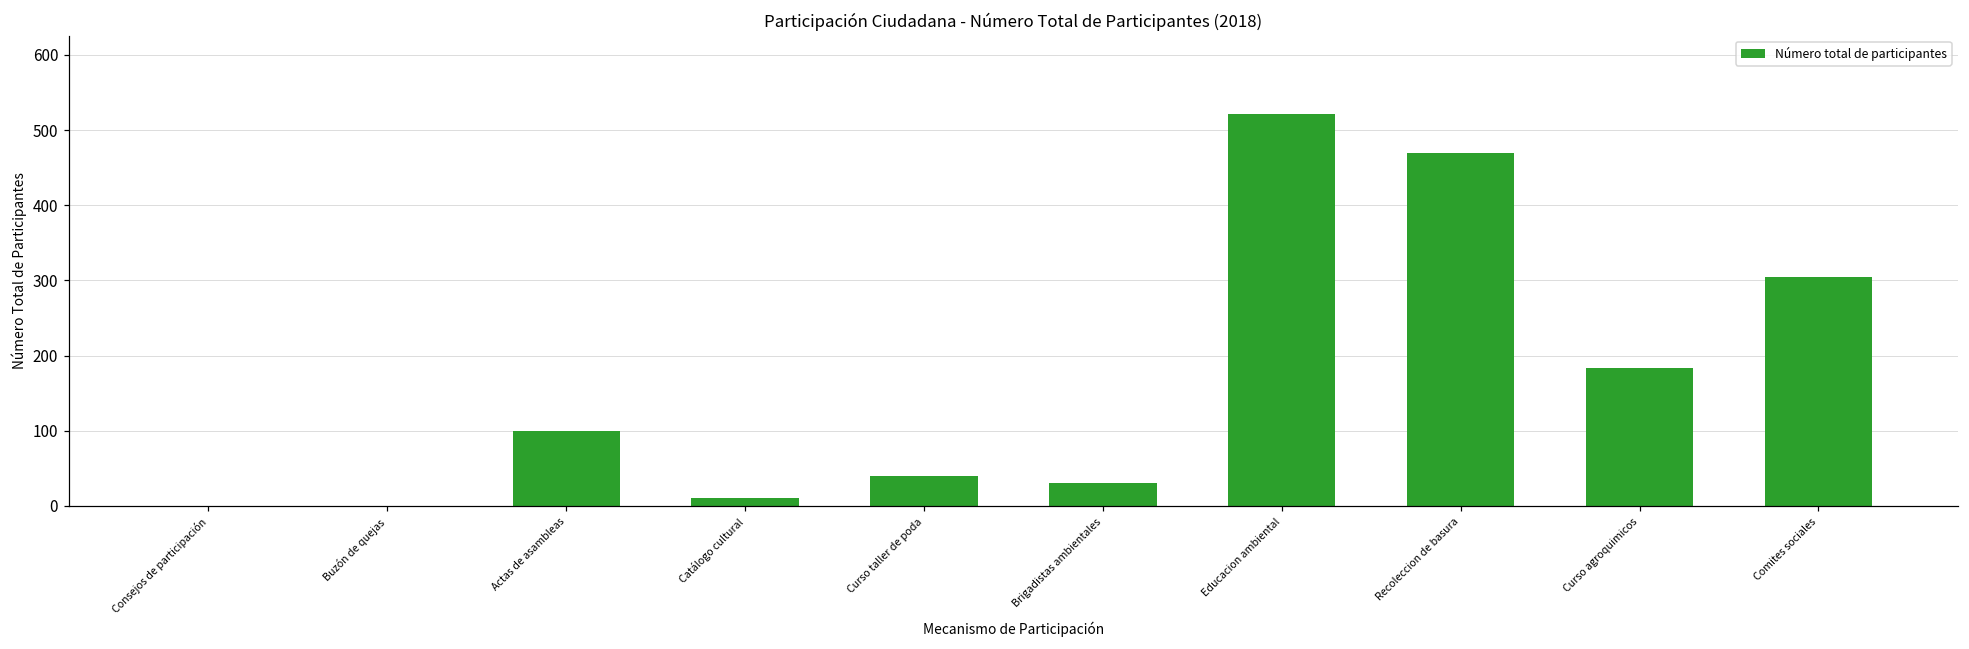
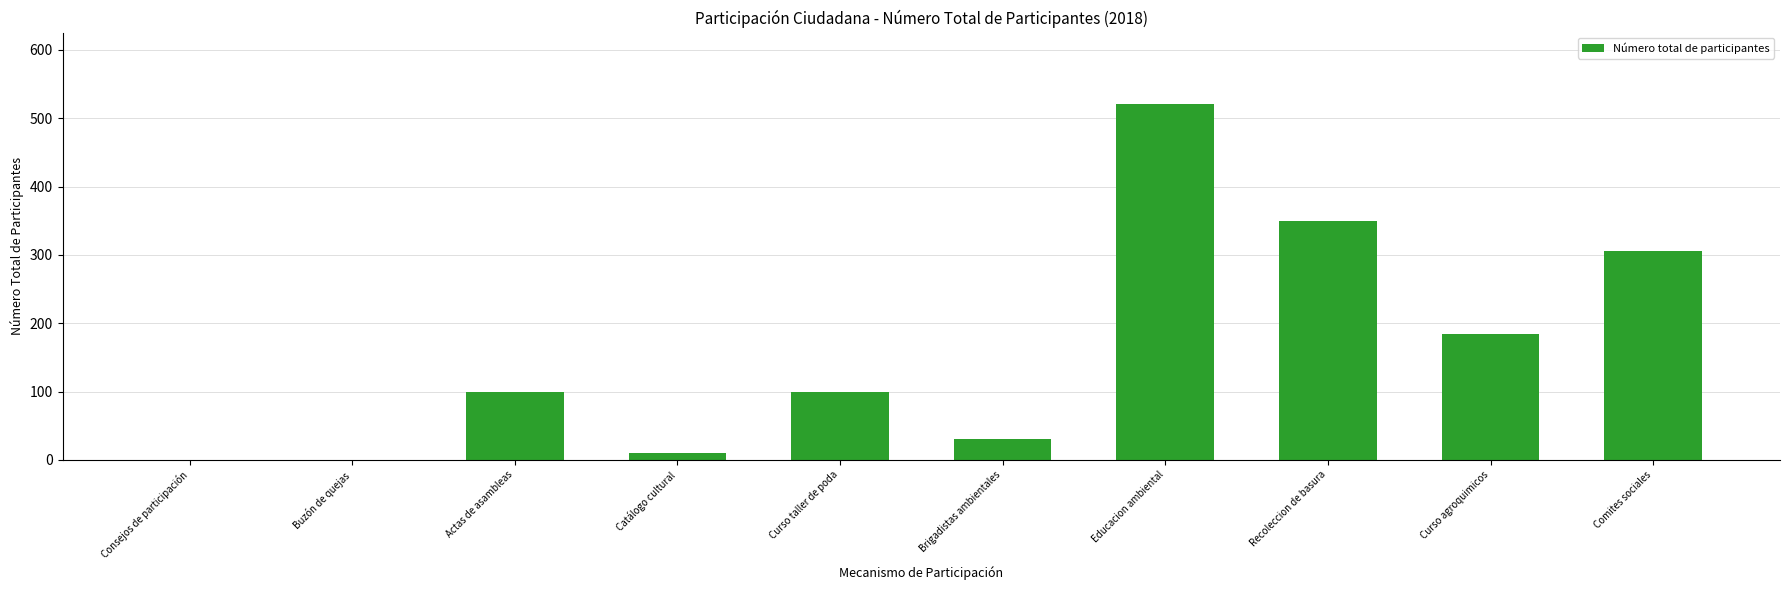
  {
    "Consejos de participación": 0,
    "Buzón de quejas": 0,
    "Actas de asambleas": 100,
    "Catálogo cultural": 10,
-   "Curso taller de poda": 40,
+   "Curso taller de poda": 100,
    "Brigadistas ambientales": 30,
    "Educacion ambiental": 520,
-   "Recoleccion de basura": 470,
+   "Recoleccion de basura": 350,
    "Curso agroquimicos": 180,
    "Comites sociales": 310
  }
